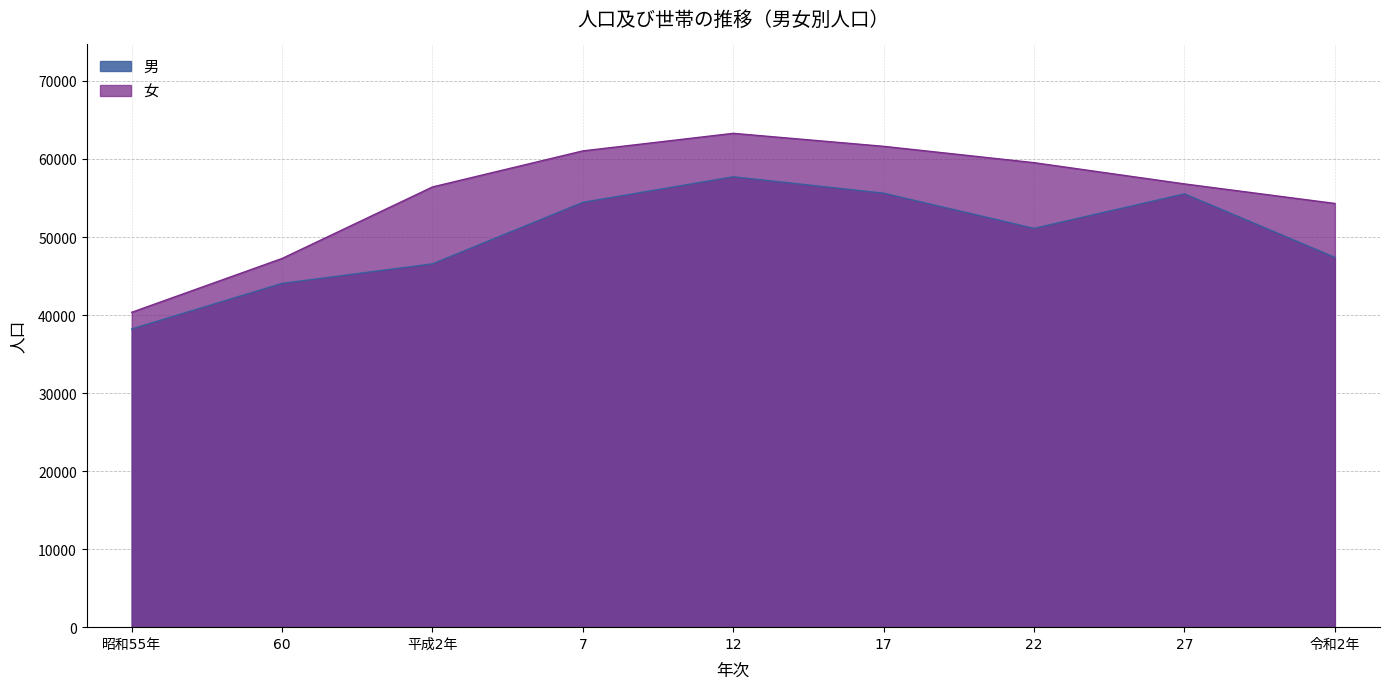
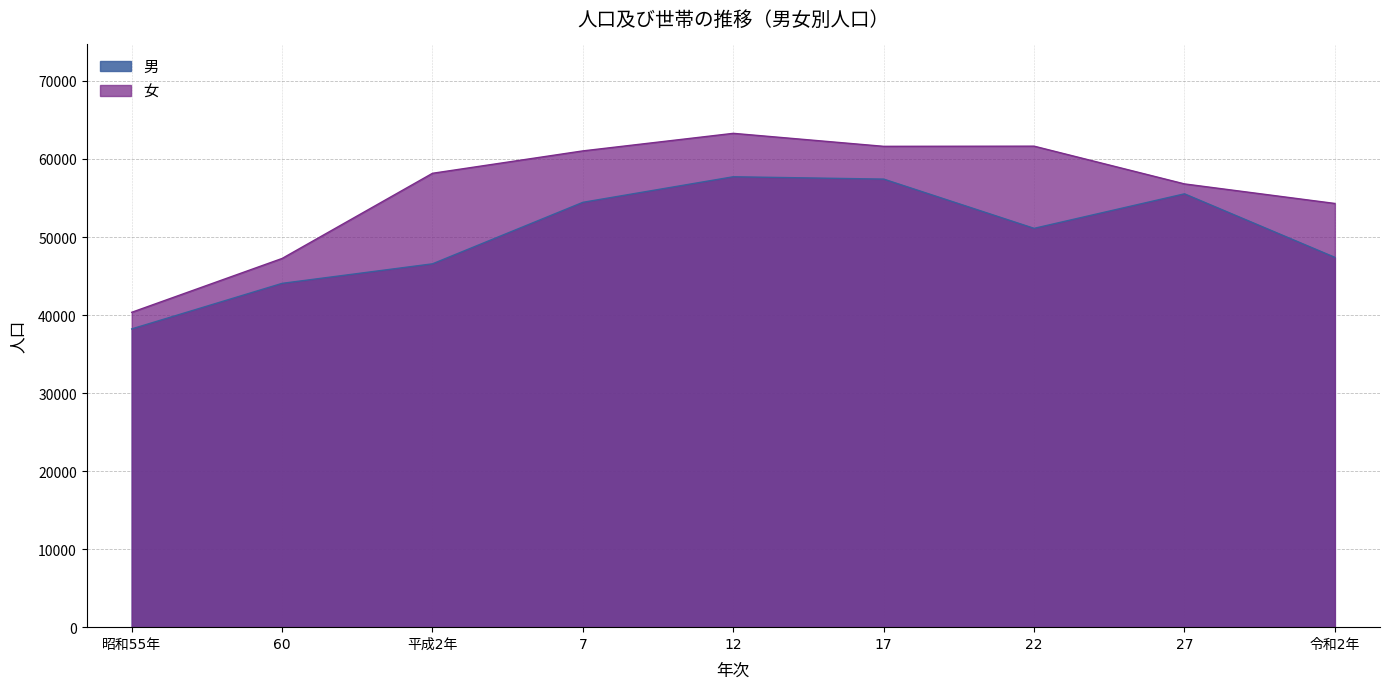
  {
    "男": {
      "昭和55年": 38000,
      "60": 44000,
      "平成2年": 47000,
      "7": 54000,
      "12": 58000,
-     "17": 56000,
+     "17": 57000,
      "22": 51000,
      "27": 56000,
      "令和2年": 47000
    },
    "女": {
      "昭和55年": 40000,
      "60": 47000,
-     "平成2年": 56000,
+     "平成2年": 58000,
      "7": 61000,
      "12": 63000,
      "17": 62000,
-     "22": 60000,
+     "22": 62000,
      "27": 57000,
      "令和2年": 54000
    }
  }
